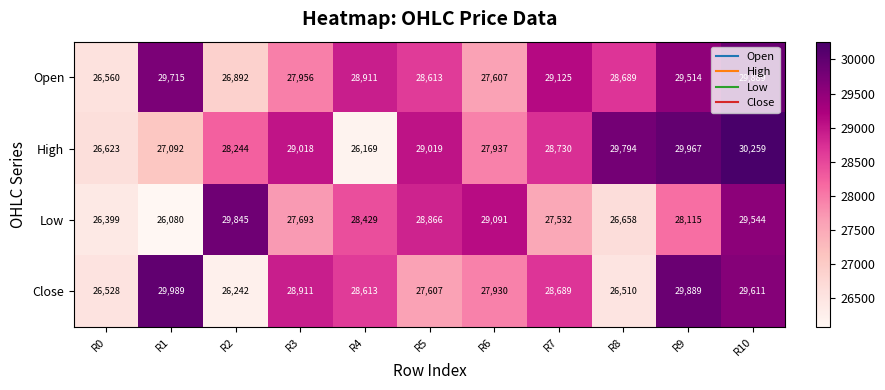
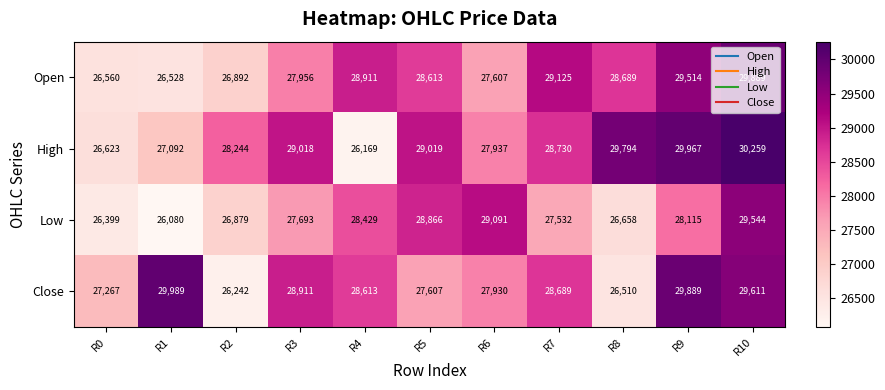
  {
    "Open": {
      "R0": "26,560",
-     "R1": "29,715",
+     "R1": "26,528",
      "R2": "26,892",
      "R3": "27,956",
      "R4": "28,911",
      "R5": "28,613",
      "R6": "27,607",
      "R7": "29,125",
      "R8": "28,689",
      "R9": "29,514"
    },
    "High": {
      "R0": "26,623",
      "R1": "27,092",
      "R2": "28,244",
      "R3": "29,018",
      "R4": "26,169",
      "R5": "29,019",
      "R6": "27,937",
      "R7": "28,730",
      "R8": "29,794",
      "R9": "29,967",
      "R10": "30,259"
    },
    "Low": {
      "R0": "26,399",
      "R1": "26,080",
-     "R2": "29,845",
+     "R2": "26,879",
      "R3": "27,693",
      "R4": "28,429",
      "R5": "28,866",
      "R6": "29,091",
      "R7": "27,532",
      "R8": "26,658",
      "R9": "28,115",
      "R10": "29,544"
    },
    "Close": {
-     "R0": "26,528",
+     "R0": "27,267",
      "R1": "29,989",
      "R2": "26,242",
      "R3": "28,911",
      "R4": "28,613",
      "R5": "27,607",
      "R6": "27,930",
      "R7": "28,689",
      "R8": "26,510",
      "R9": "29,889",
      "R10": "29,611"
    }
  }
